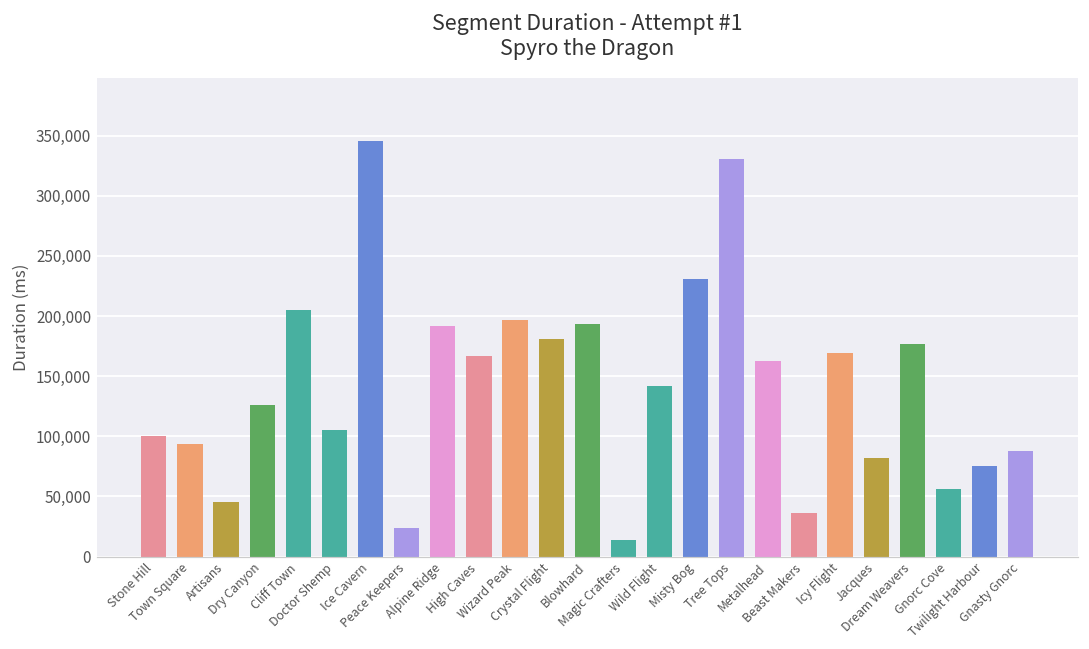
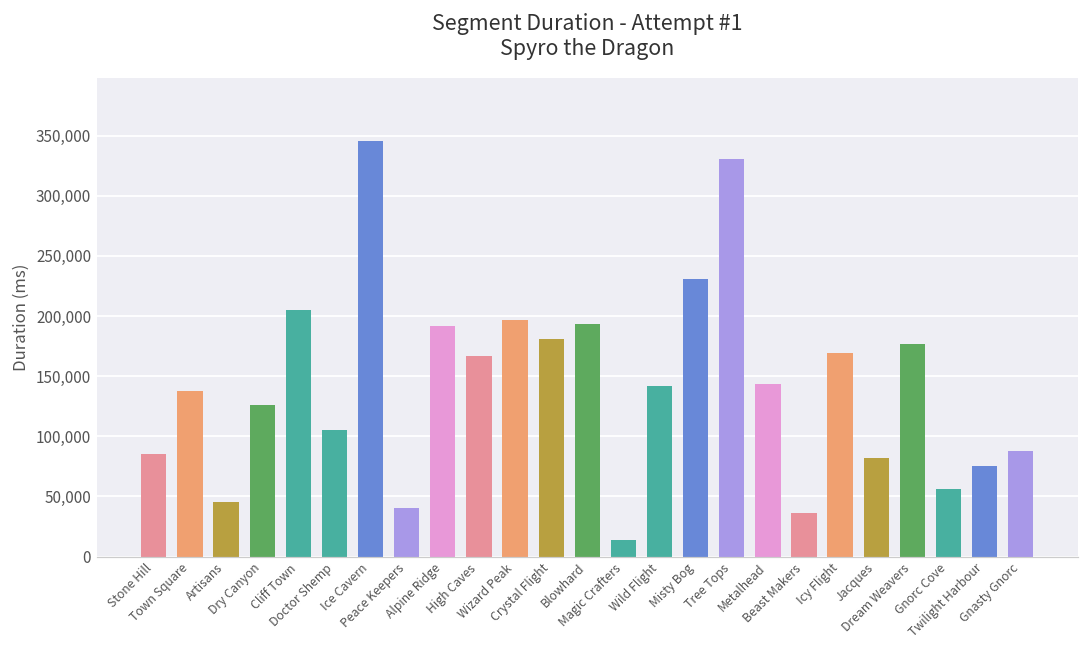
  {
-   "Stone Hill": "100,000",
-   "Town Square": "94,000",
+   "Stone Hill": "85,000",
+   "Town Square": "138,000",
    "Artisans": "45,000",
    "Dry Canyon": "126,000",
    "Cliff Town": "205,000",
    "Doctor Shemp": "105,000",
    "Ice Cavern": "346,000",
-   "Peace Keepers": "24,000",
+   "Peace Keepers": "40,000",
    "Alpine Ridge": "192,000",
    "High Caves": "167,000",
    "Wizard Peak": "197,000",
    "Crystal Flight": "181,000",
    "Blowhard": "193,000",
    "Magic Crafters": "14,000",
    "Wild Flight": "142,000",
    "Misty Bog": "231,000",
    "Tree Tops": "331,000",
-   "Metalhead": "163,000",
+   "Metalhead": "143,000",
    "Beast Makers": "36,000",
    "Icy Flight": "170,000",
    "Jacques": "82,000",
    "Dream Weavers": "177,000",
    "Gnorc Cove": "56,000",
    "Twilight Harbour": "75,000",
    "Gnasty Gnorc": "88,000"
  }
